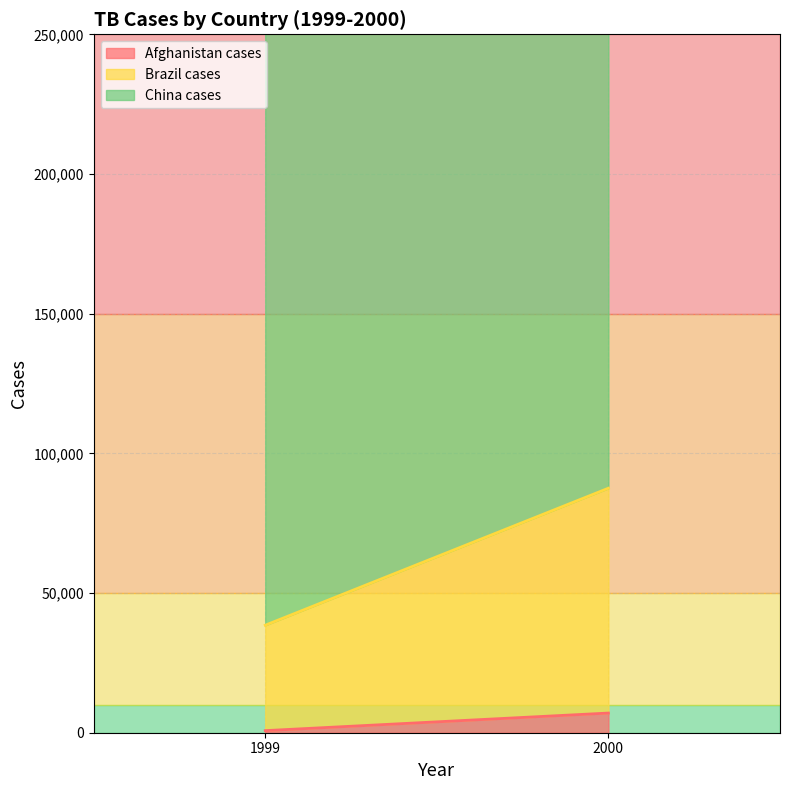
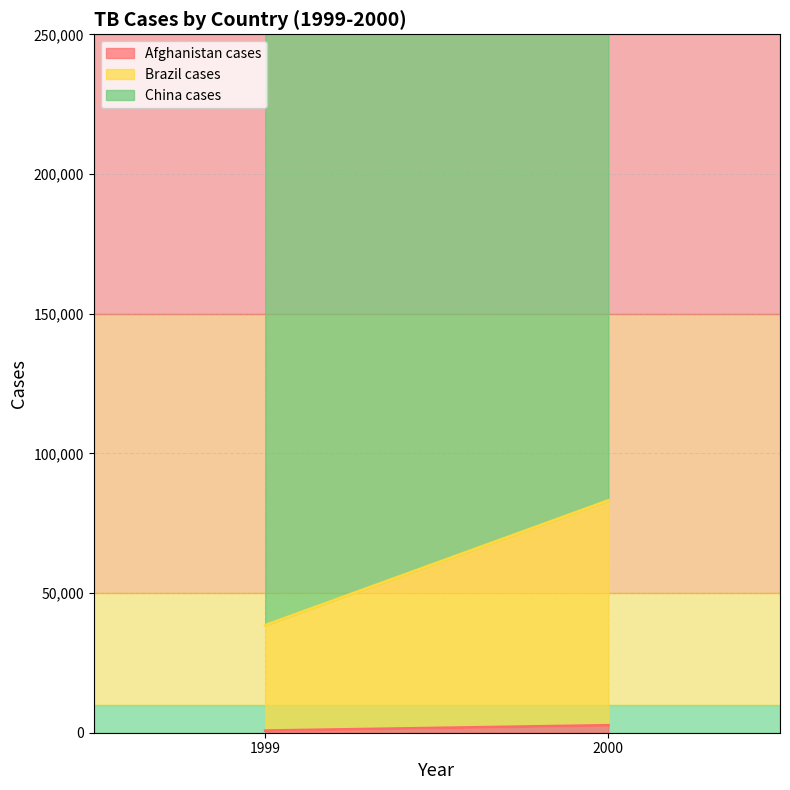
  {
    "Afghanistan cases": {
      "1999": "1,000",
-     "2000": "7,000"
+     "2000": "3,000"
    },
    "Brazil cases": {
      "1999": "38,000",
      "2000": "80,000"
    }
  }
